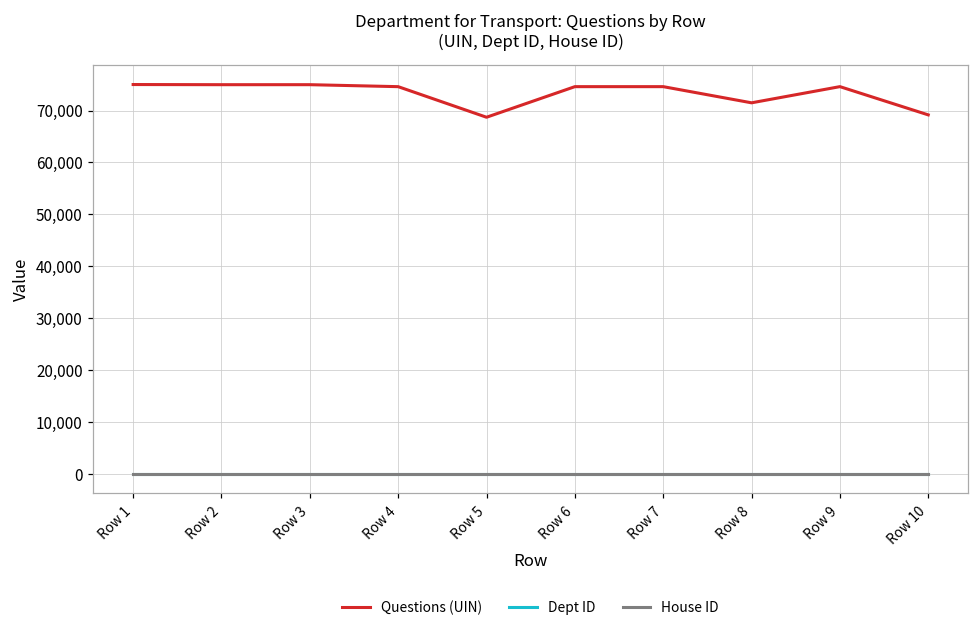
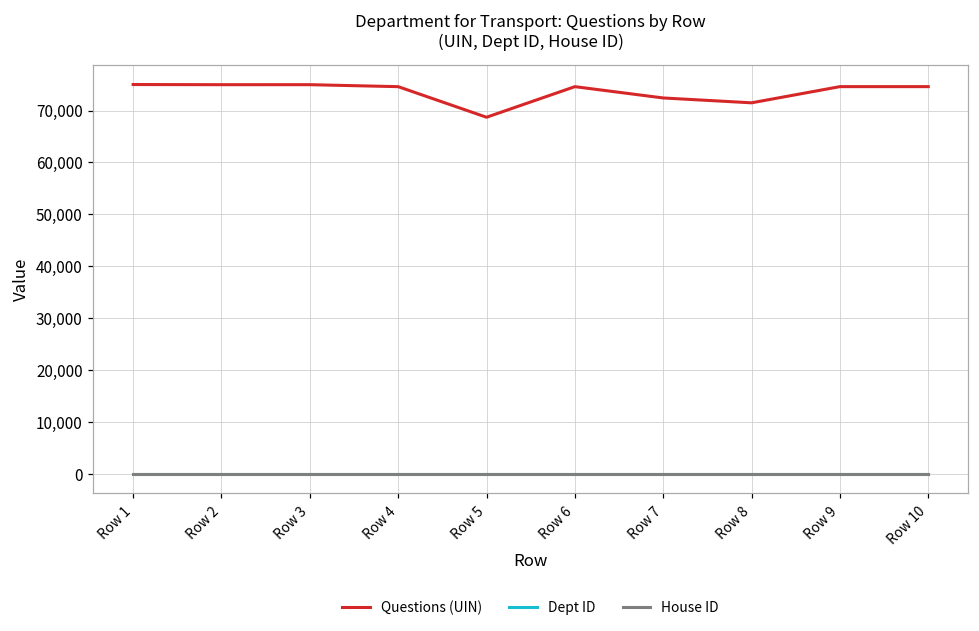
  {
    "Questions (UIN)": {
      "Row 1": "75,000",
      "Row 2": "75,000",
      "Row 3": "75,000",
      "Row 4": "75,000",
      "Row 5": "69,000",
      "Row 6": "75,000",
-     "Row 7": "75,000",
+     "Row 7": "72,000",
      "Row 8": "71,000",
      "Row 9": "75,000",
-     "Row 10": "69,000"
+     "Row 10": "75,000"
    },
    "House ID": {
      "Row 1": "0",
      "Row 2": "0",
      "Row 3": "0",
      "Row 4": "0",
      "Row 5": "0",
      "Row 6": "0",
      "Row 7": "0",
      "Row 8": "0",
      "Row 9": "0",
      "Row 10": "0"
    }
  }
